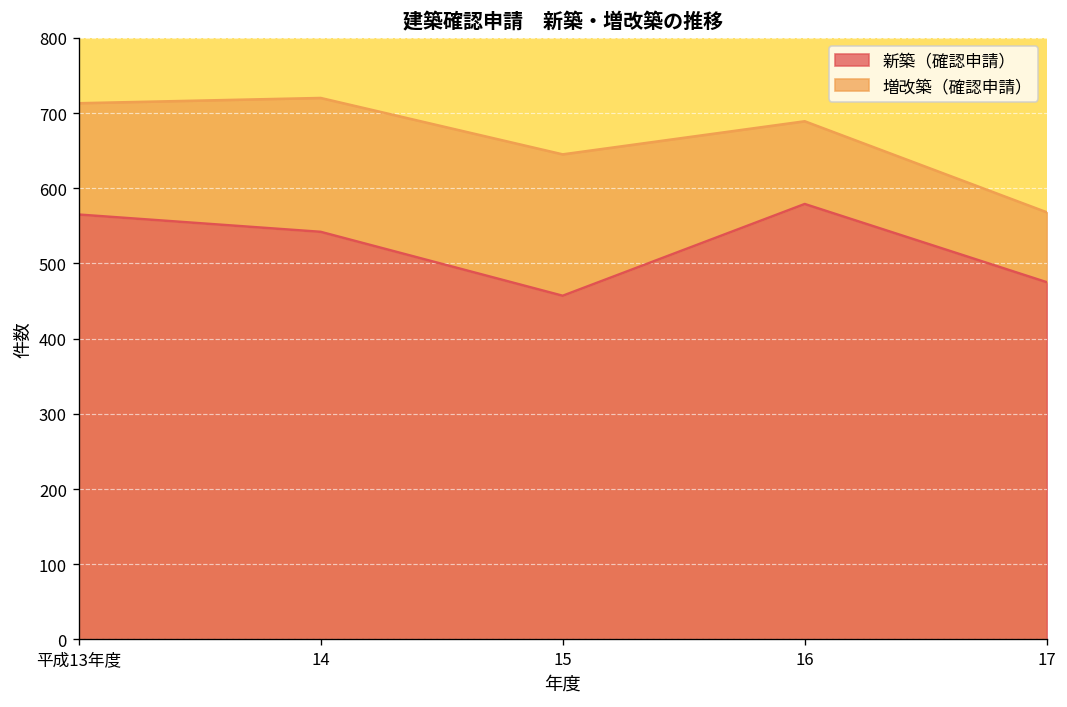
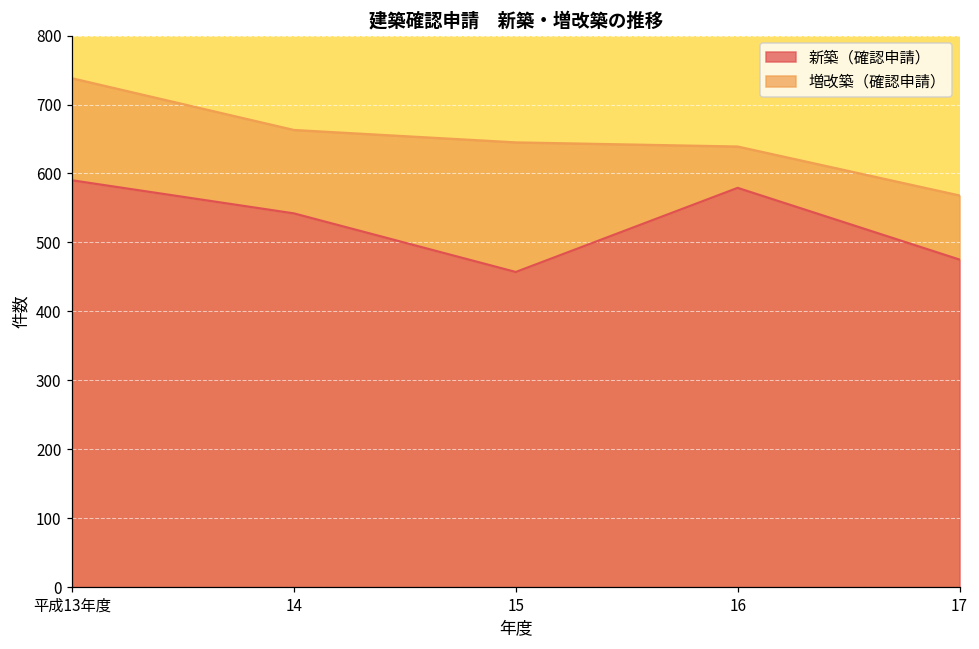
  {
    "新築（確認申請）": {
-     "平成13年度": 570,
+     "平成13年度": 590,
      "14": 540,
      "15": 460,
      "16": 580,
      "17": 480
    },
    "増改築（確認申請）": {
      "平成13年度": 150,
-     "14": 180,
+     "14": 120,
      "15": 190,
-     "16": 110,
+     "16": 60,
      "17": 90
    }
  }
